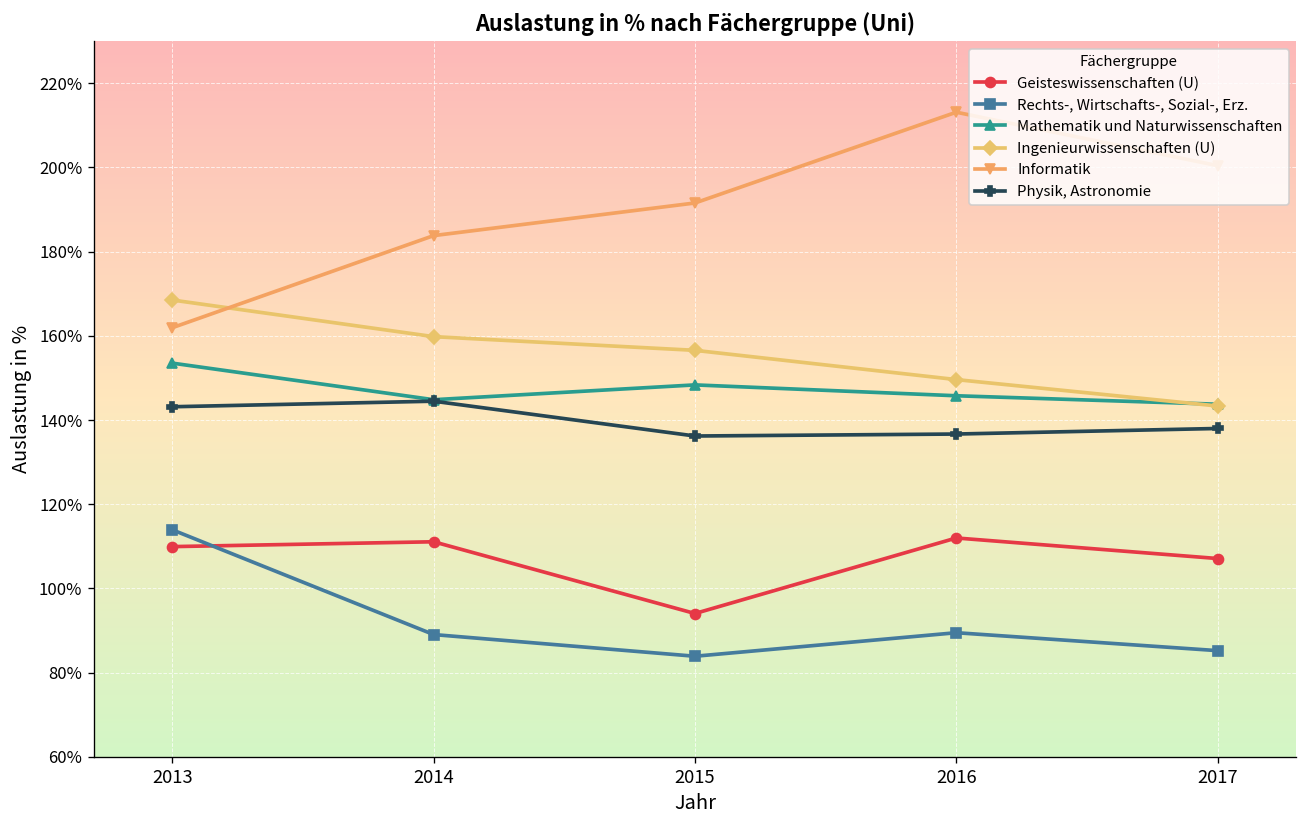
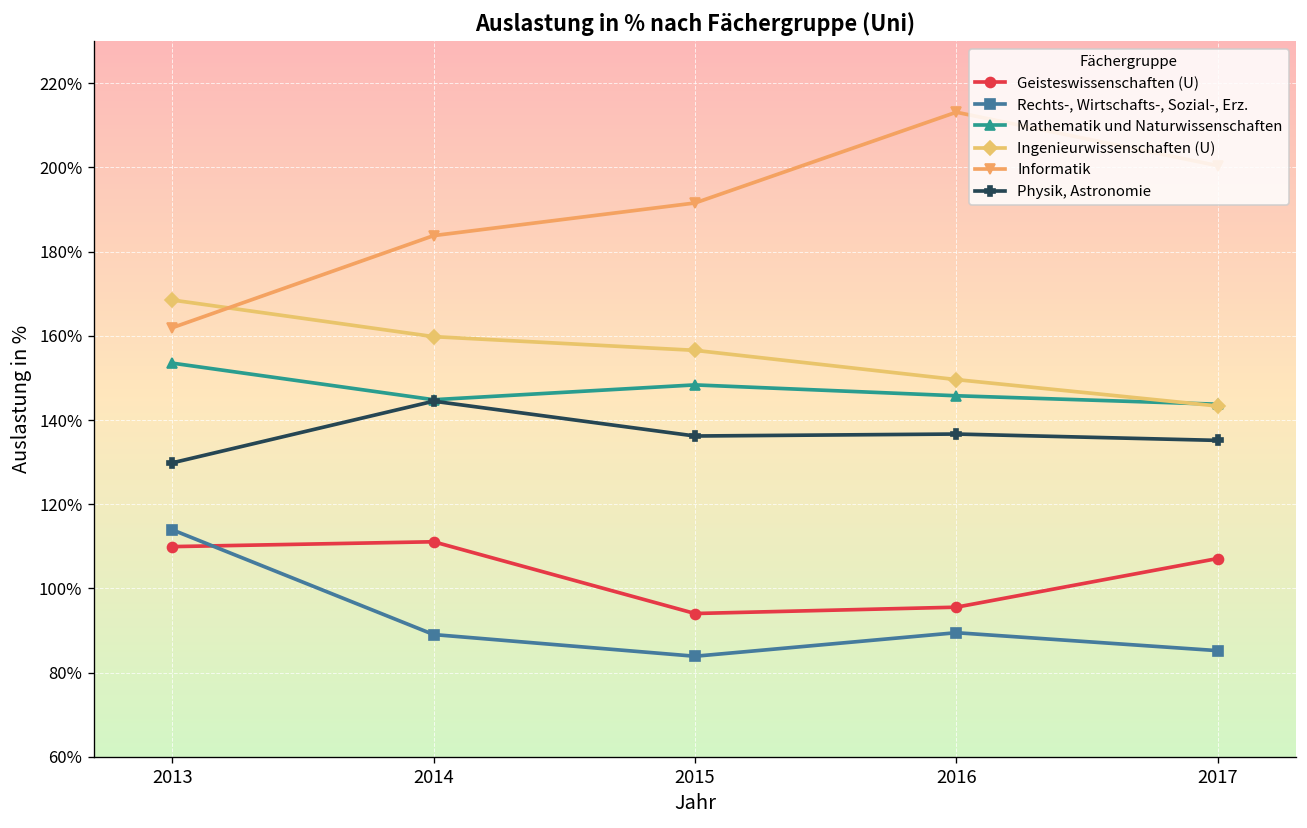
  {
    "Geisteswissenschaften (U)": {
      "2013": "110%",
      "2014": "111%",
      "2015": "94%",
-     "2016": "112%",
+     "2016": "96%",
      "2017": "107%"
    },
    "Physik, Astronomie": {
-     "2013": "143%",
+     "2013": "130%",
      "2015": "136%",
      "2016": "137%",
-     "2017": "138%"
+     "2017": "135%"
    }
  }
